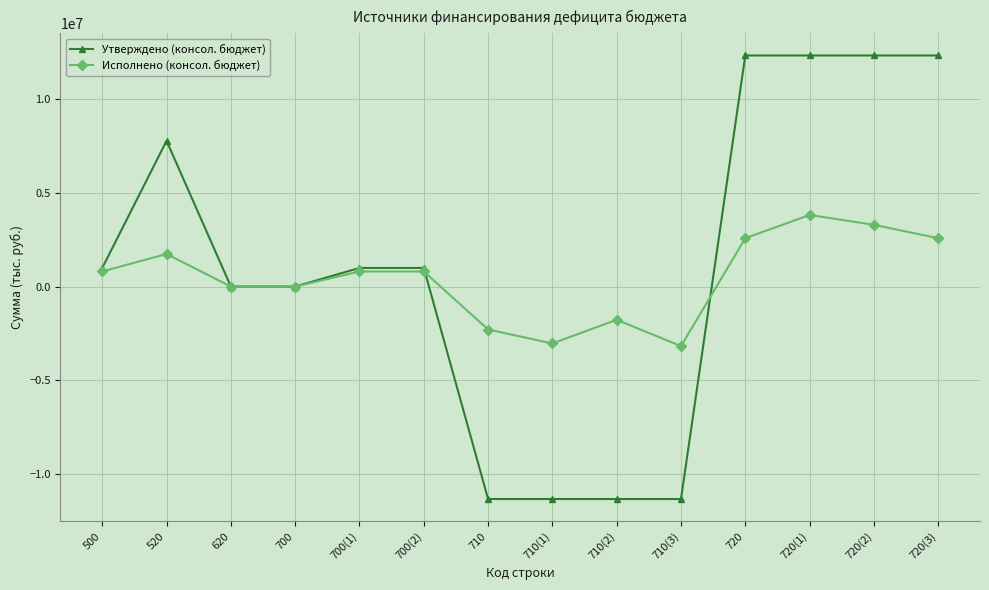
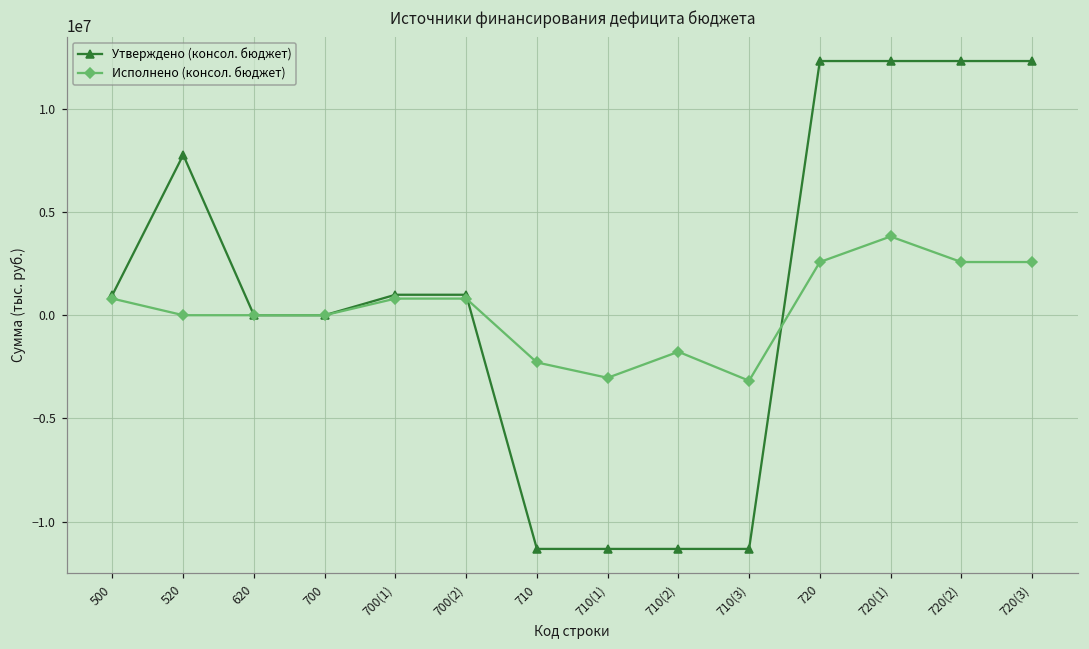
  {
    "Утверждено (консол. бюджет)": {
      "500": 1000000,
      "520": 7800000,
      "700(1)": 1000000,
      "700(2)": 1000000,
      "710": -11300000,
      "710(1)": -11300000,
      "710(2)": -11300000,
      "710(3)": -11300000,
      "720": 12300000,
      "720(1)": 12300000,
      "720(2)": 12300000,
      "720(3)": 12300000
    },
    "Исполнено (консол. бюджет)": {
      "500": 800000,
-     "520": 1700000,
+     "520": 0,
      "700(1)": 800000,
      "700(2)": 800000,
      "710": -2300000,
      "710(1)": -3000000,
      "710(2)": -1800000,
      "710(3)": -3200000,
      "720": 2600000,
      "720(1)": 3800000,
-     "720(2)": 3300000,
+     "720(2)": 2600000,
      "720(3)": 2600000
    }
  }
